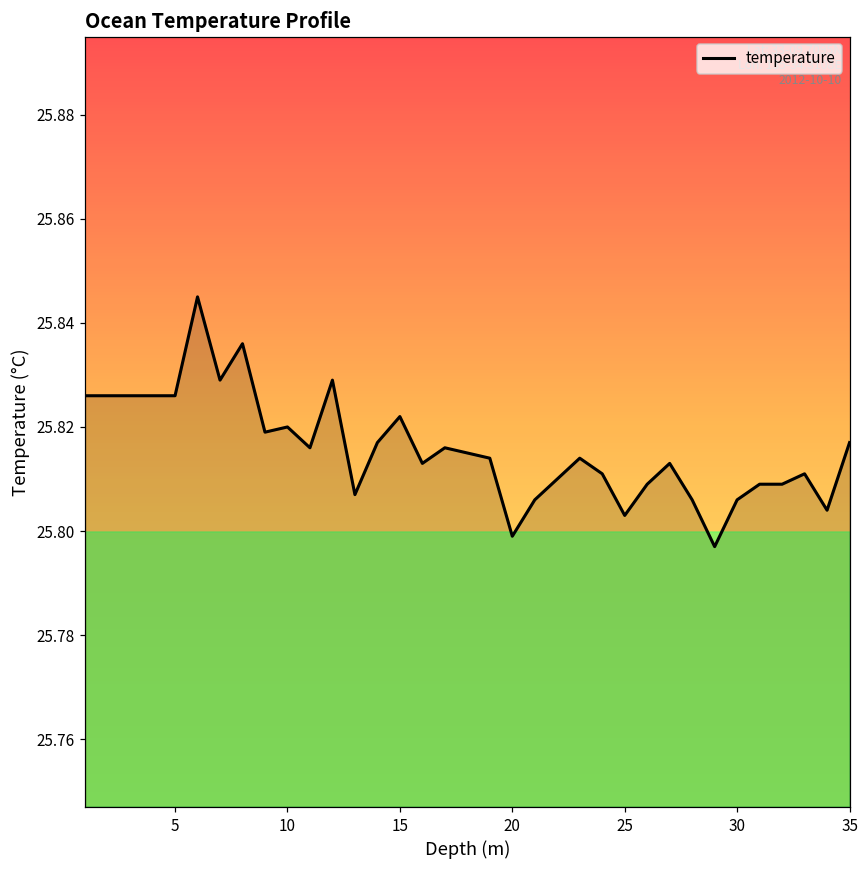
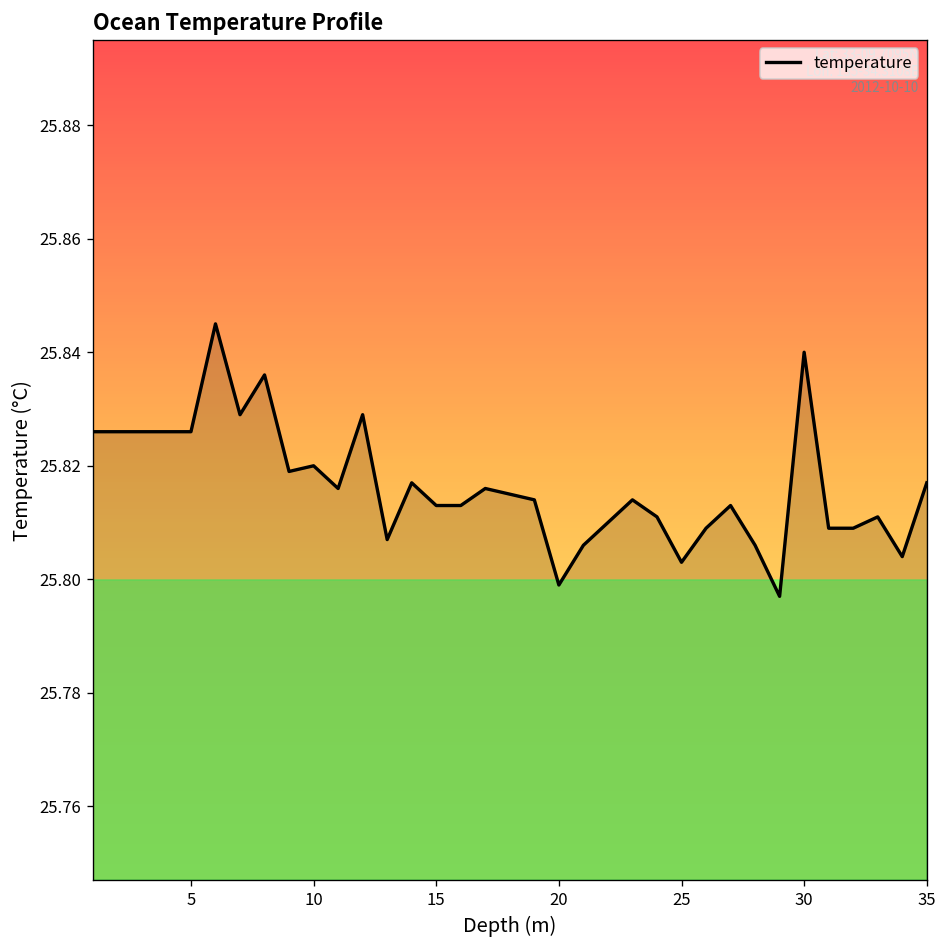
  {
    "5": 25.826,
    "10": 25.820,
-   "15": 25.822,
+   "15": 25.813,
    "25": 25.803,
-   "30": 25.806,
+   "30": 25.840,
    "35": 25.817
  }
